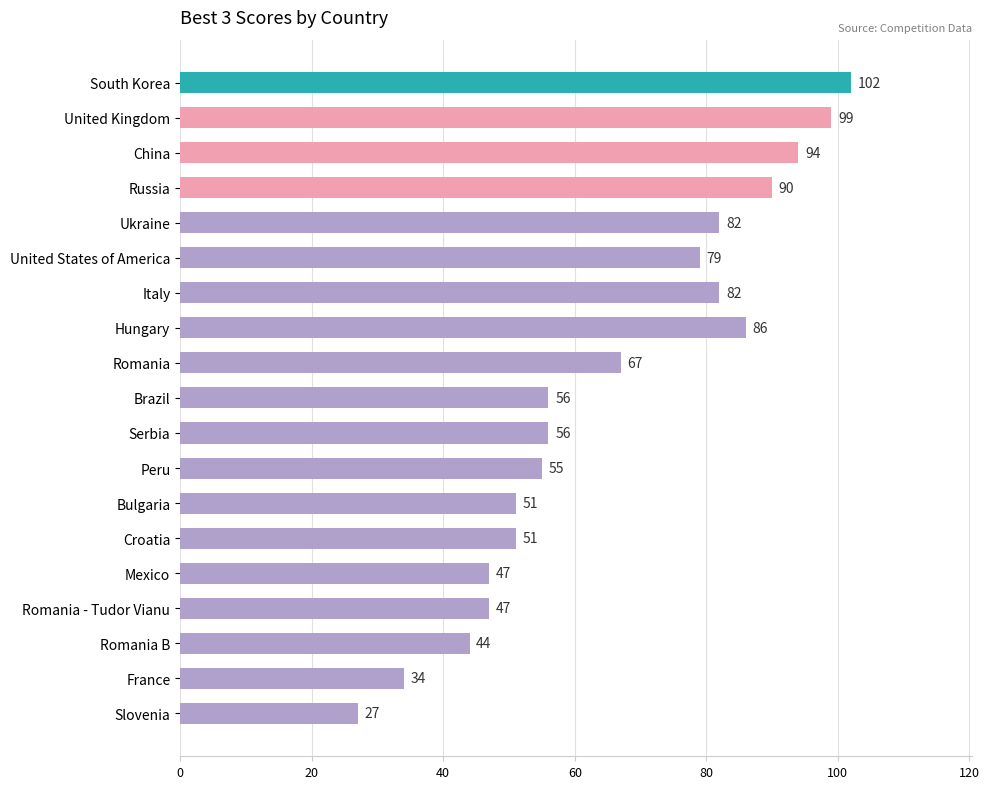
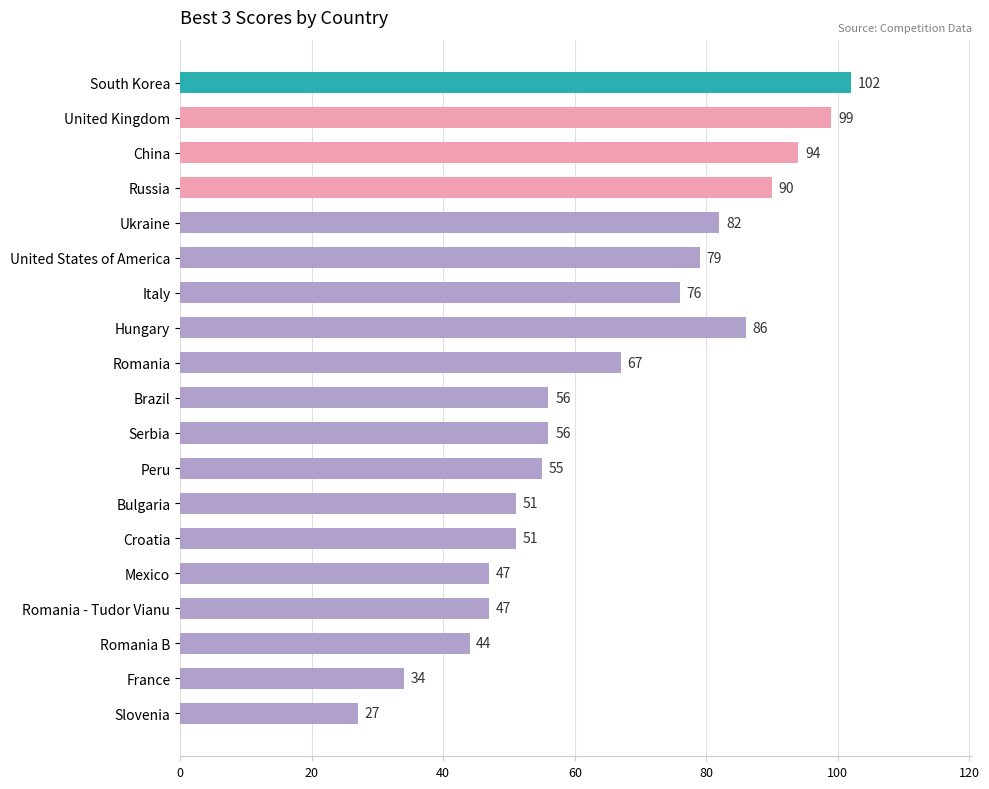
  {
    "South Korea": 102,
    "United Kingdom": 99,
    "China": 94,
    "Russia": 90,
    "Ukraine": 82,
    "United States of America": 79,
-   "Italy": 82,
+   "Italy": 76,
    "Hungary": 86,
    "Romania": 67,
    "Brazil": 56,
    "Serbia": 56,
    "Peru": 55,
    "Bulgaria": 51,
    "Croatia": 51,
    "Mexico": 47,
    "Romania - Tudor Vianu": 47,
    "Romania B": 44,
    "France": 34,
    "Slovenia": 27
  }
